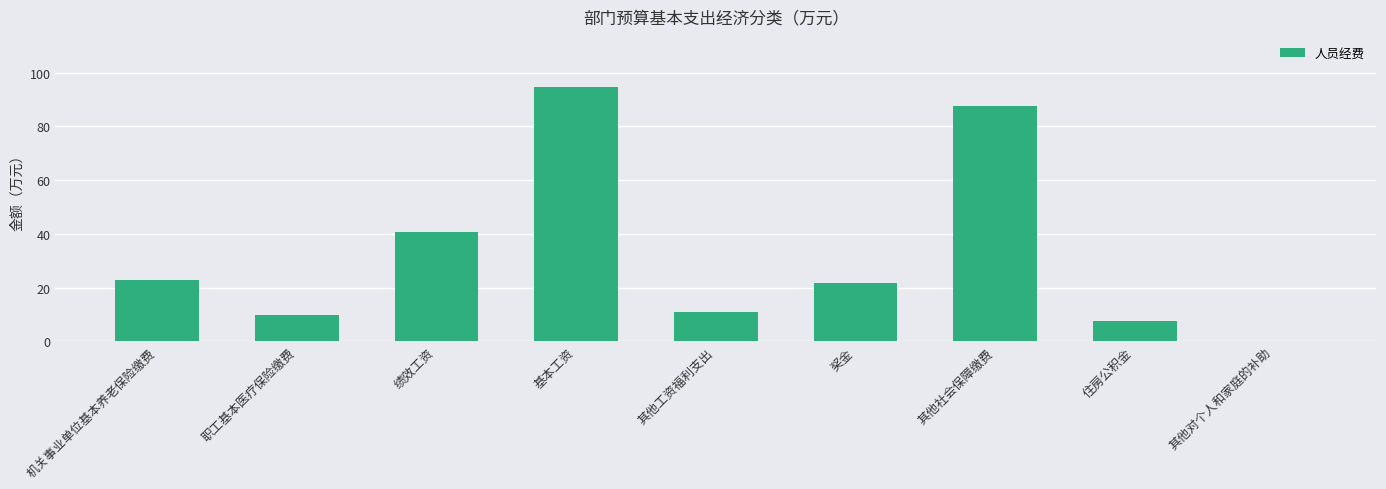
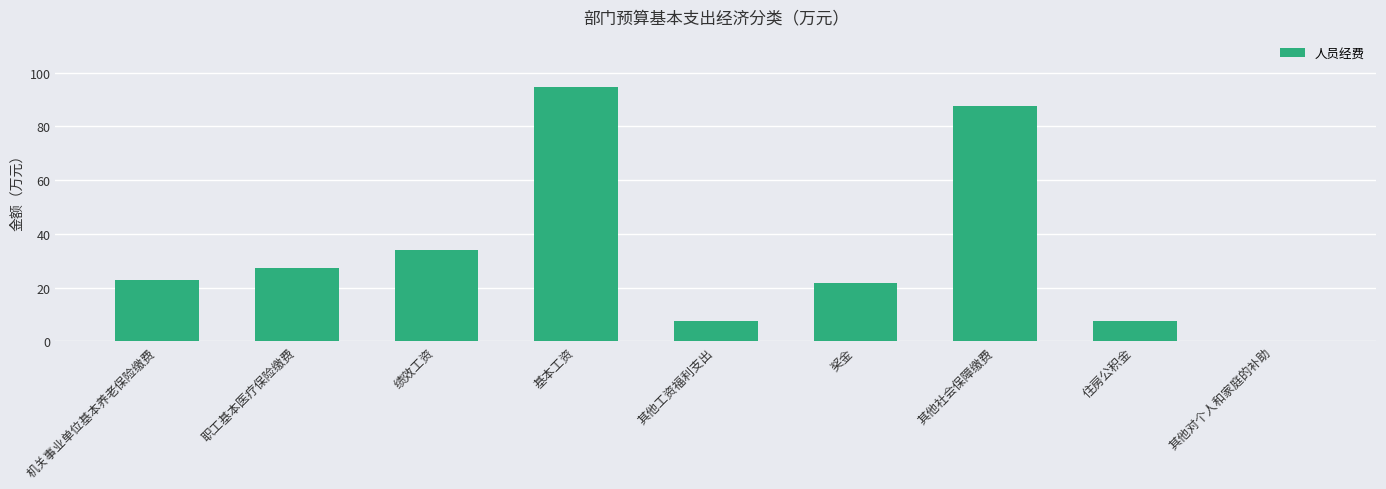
  {
    "机关事业单位基本养老保险缴费": 23,
-   "职工基本医疗保险缴费": 10,
-   "绩效工资": 41,
+   "职工基本医疗保险缴费": 27,
+   "绩效工资": 34,
    "基本工资": 95,
-   "其他工资福利支出": 11,
+   "其他工资福利支出": 7,
    "奖金": 22,
    "其他社会保障缴费": 88,
    "住房公积金": 7
  }
